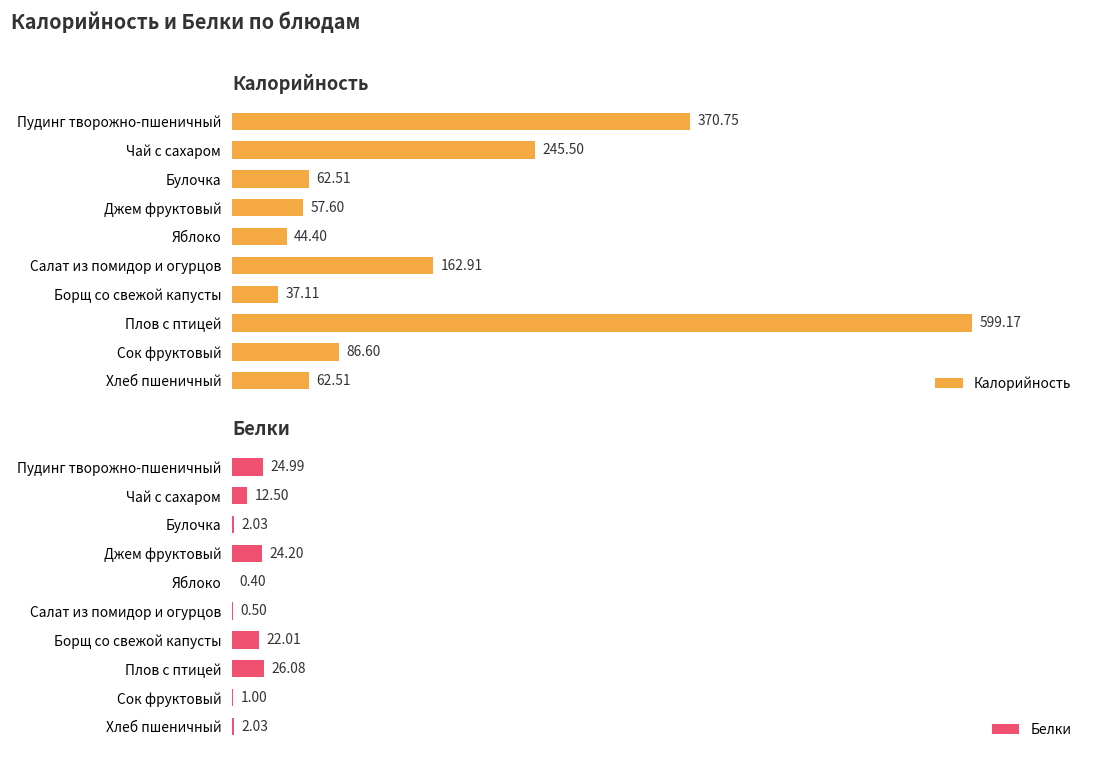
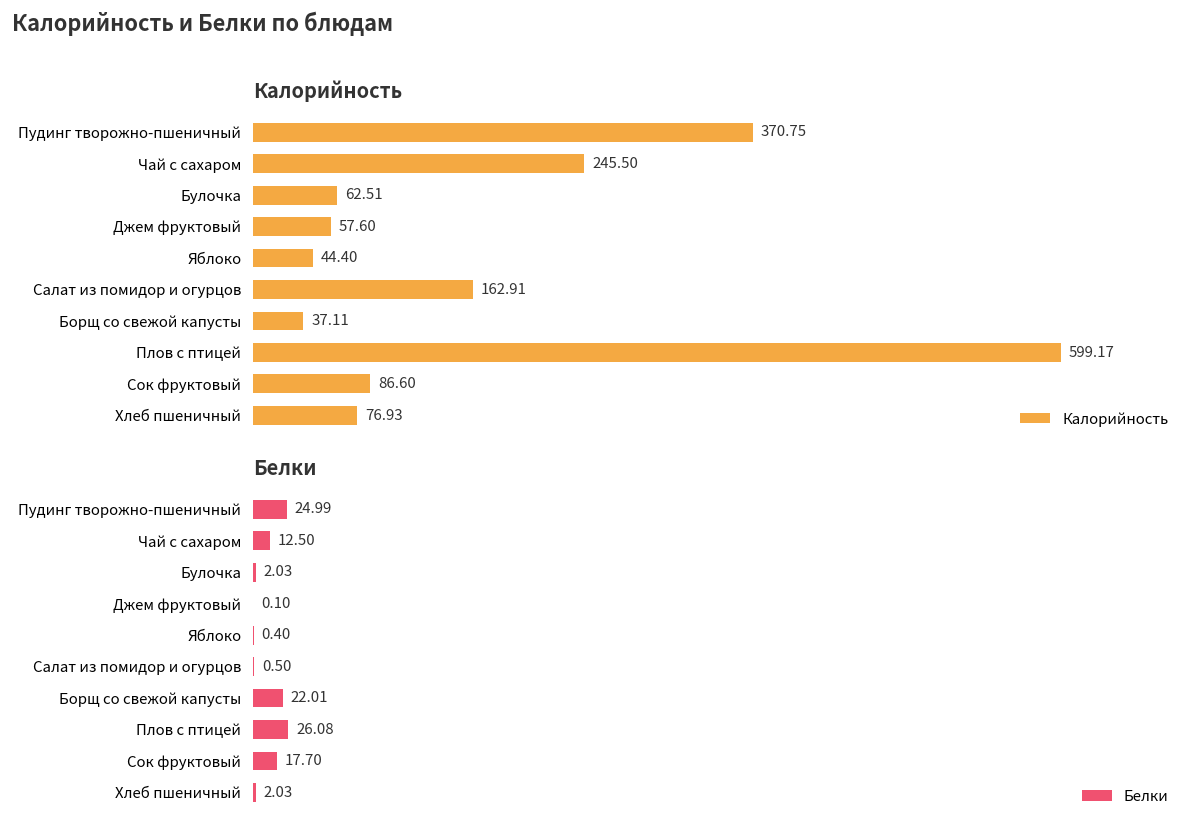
  {
    "Калорийность": {
      "Пудинг творожно-пшеничный": 370.75,
      "Чай с сахаром": 245.50,
      "Булочка": 62.51,
      "Джем фруктовый": 57.60,
      "Яблоко": 44.40,
      "Салат из помидор и огурцов": 162.91,
      "Борщ со свежой капусты": 37.11,
      "Плов с птицей": 599.17,
      "Сок фруктовый": 86.60,
-     "Хлеб пшеничный": 62.51
+     "Хлеб пшеничный": 76.93
    },
    "Белки": {
      "Пудинг творожно-пшеничный": 24.99,
      "Чай с сахаром": 12.50,
      "Булочка": 2.03,
-     "Джем фруктовый": 24.20,
+     "Джем фруктовый": 0.10,
      "Яблоко": 0.40,
      "Салат из помидор и огурцов": 0.50,
      "Борщ со свежой капусты": 22.01,
      "Плов с птицей": 26.08,
-     "Сок фруктовый": 1.00,
+     "Сок фруктовый": 17.70,
      "Хлеб пшеничный": 2.03
    }
  }
